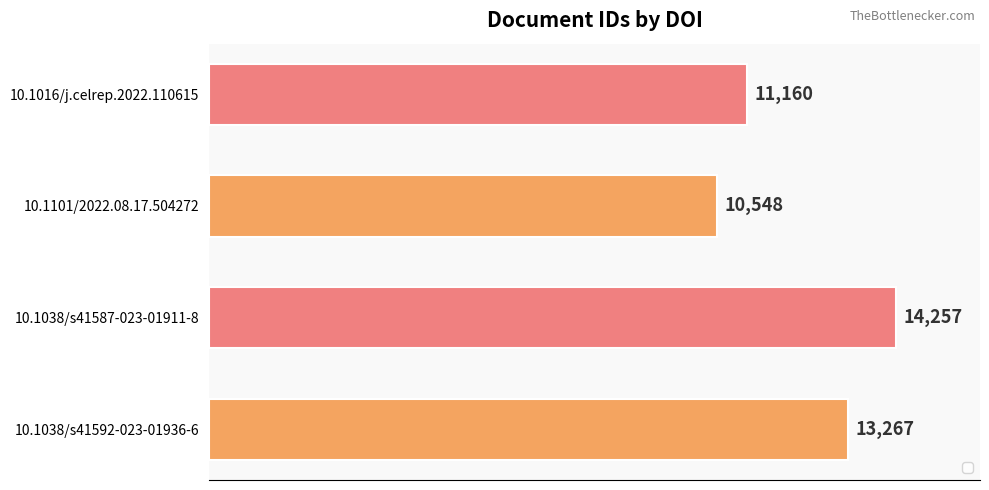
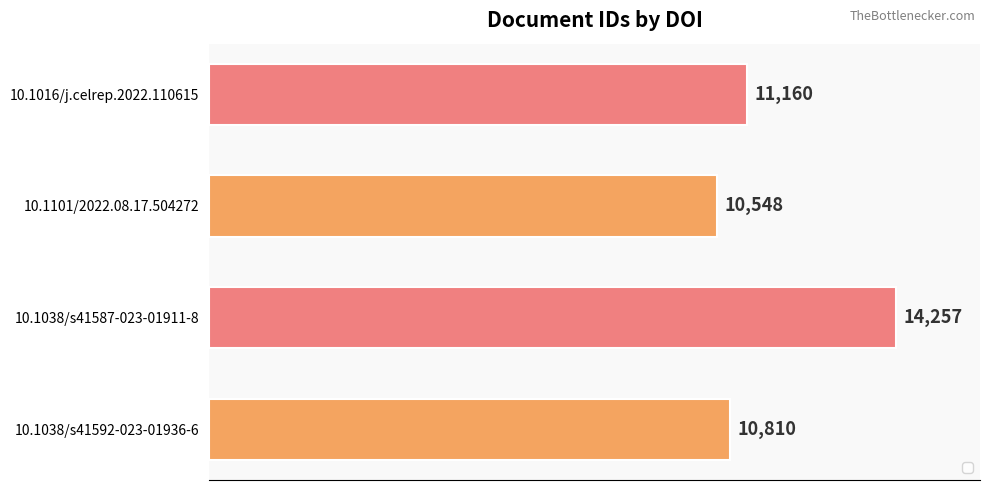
  {
    "10.1016/j.celrep.2022.110615": "11,160",
    "10.1101/2022.08.17.504272": "10,548",
    "10.1038/s41587-023-01911-8": "14,257",
-   "10.1038/s41592-023-01936-6": "13,267"
+   "10.1038/s41592-023-01936-6": "10,810"
  }
